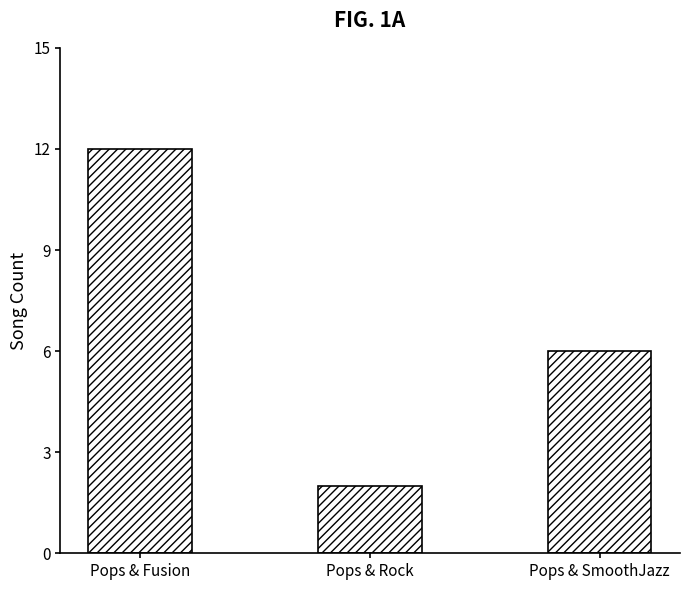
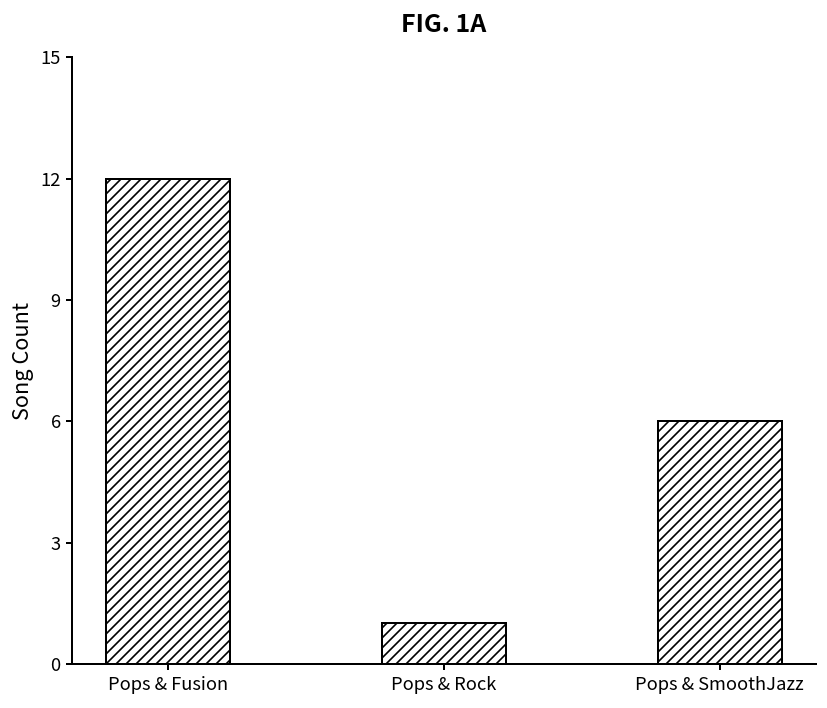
  {
    "Pops & Fusion": 12,
-   "Pops & Rock": 2,
+   "Pops & Rock": 1,
    "Pops & SmoothJazz": 6
  }
